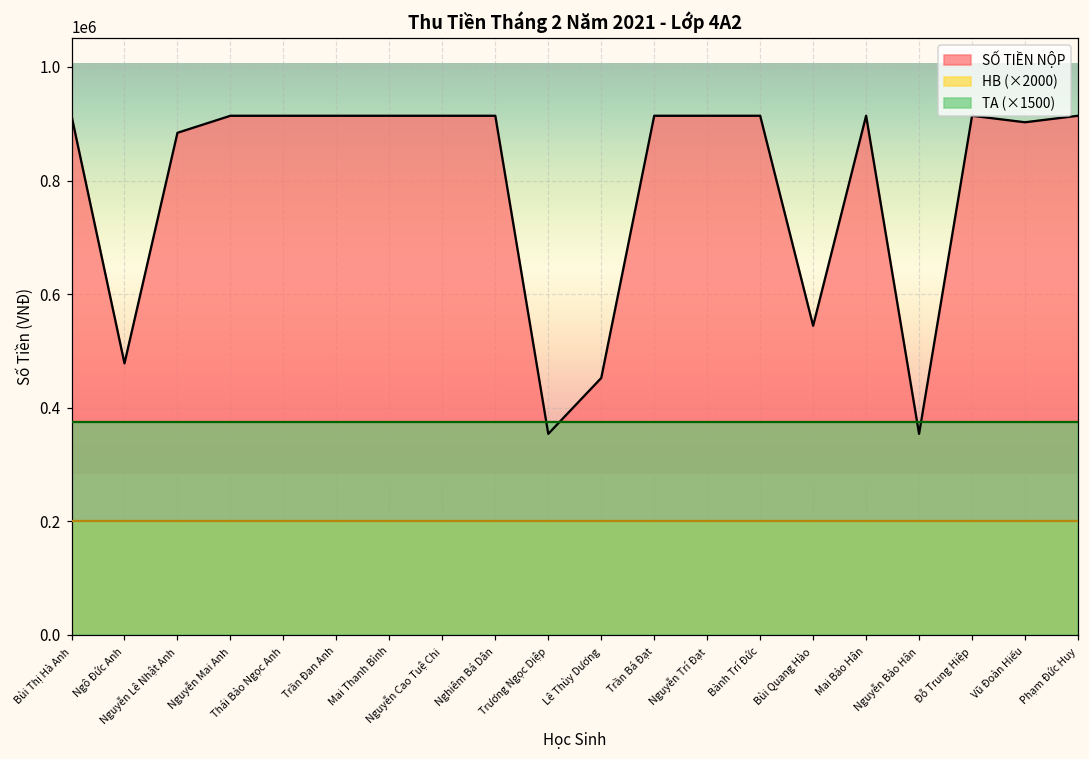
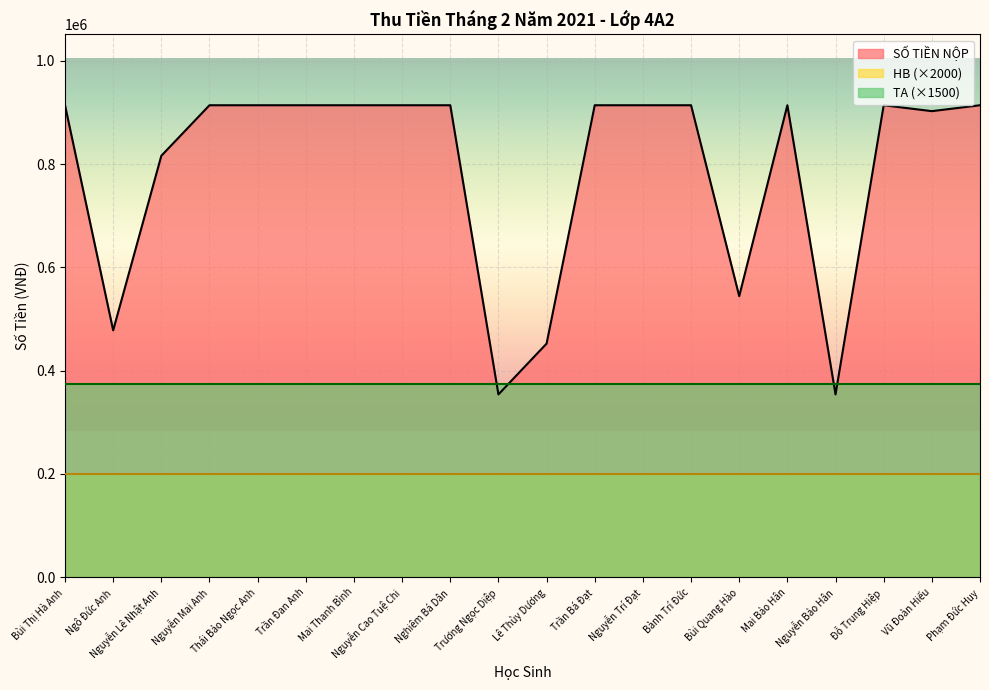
  {
    "SỐ TIỀN NỘP": {
      "Bùi Thị Hà Anh": 910000,
      "Ngô Đức Anh": 480000,
-     "Nguyễn Lê Nhật Anh": 880000,
+     "Nguyễn Lê Nhật Anh": 820000,
      "Nguyễn Mai Anh": 910000,
      "Thái Bảo Ngọc Anh": 910000,
      "Trần Đan Anh": 910000,
      "Mai Thanh Bình": 910000,
      "Nguyễn Cao Tuệ Chi": 910000,
      "Nghiêm Bá Dân": 910000,
      "Trương Ngọc Diệp": 350000,
      "Lê Thùy Dương": 450000,
      "Trần Bá Đạt": 910000,
      "Nguyễn Trí Đạt": 910000,
      "Bành Trí Đức": 910000,
      "Bùi Quang Hào": 540000,
      "Mai Bảo Hân": 910000,
      "Nguyễn Bảo Hân": 350000,
      "Đỗ Trung Hiệp": 910000,
      "Vũ Đoàn Hiếu": 900000,
      "Phạm Đức Huy": 910000
    },
    "HB (×2000)": {
      "Bùi Thị Hà Anh": 200000,
      "Ngô Đức Anh": 200000,
      "Nguyễn Lê Nhật Anh": 200000,
      "Nguyễn Mai Anh": 200000,
      "Thái Bảo Ngọc Anh": 200000,
      "Trần Đan Anh": 200000,
      "Mai Thanh Bình": 200000,
      "Nguyễn Cao Tuệ Chi": 200000,
      "Nghiêm Bá Dân": 200000,
      "Trương Ngọc Diệp": 200000,
      "Lê Thùy Dương": 200000,
      "Trần Bá Đạt": 200000,
      "Nguyễn Trí Đạt": 200000,
      "Bành Trí Đức": 200000,
      "Bùi Quang Hào": 200000,
      "Mai Bảo Hân": 200000,
      "Nguyễn Bảo Hân": 200000,
      "Đỗ Trung Hiệp": 200000,
      "Vũ Đoàn Hiếu": 200000,
      "Phạm Đức Huy": 200000
    },
    "TA (×1500)": {
      "Bùi Thị Hà Anh": 380000,
      "Ngô Đức Anh": 380000,
      "Nguyễn Lê Nhật Anh": 380000,
      "Nguyễn Mai Anh": 380000,
      "Thái Bảo Ngọc Anh": 380000,
      "Trần Đan Anh": 380000,
      "Mai Thanh Bình": 380000,
      "Nguyễn Cao Tuệ Chi": 380000,
      "Nghiêm Bá Dân": 380000,
      "Trương Ngọc Diệp": 380000,
      "Lê Thùy Dương": 380000,
      "Trần Bá Đạt": 380000,
      "Nguyễn Trí Đạt": 380000,
      "Bành Trí Đức": 380000,
      "Bùi Quang Hào": 380000,
      "Mai Bảo Hân": 380000,
      "Nguyễn Bảo Hân": 380000,
      "Đỗ Trung Hiệp": 380000,
      "Vũ Đoàn Hiếu": 380000,
      "Phạm Đức Huy": 380000
    }
  }
